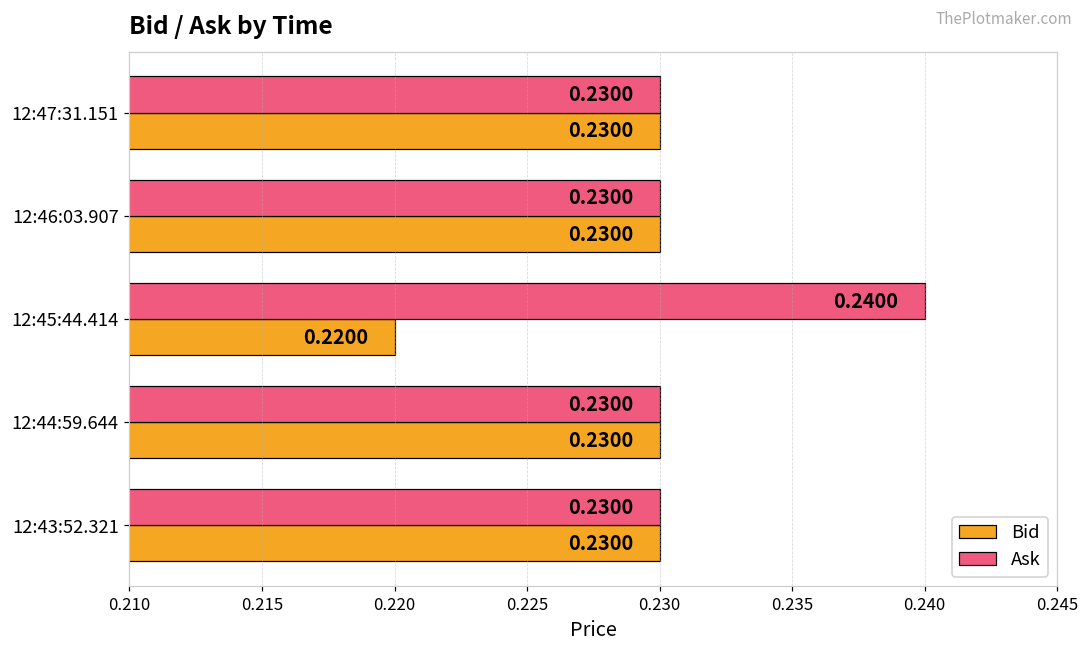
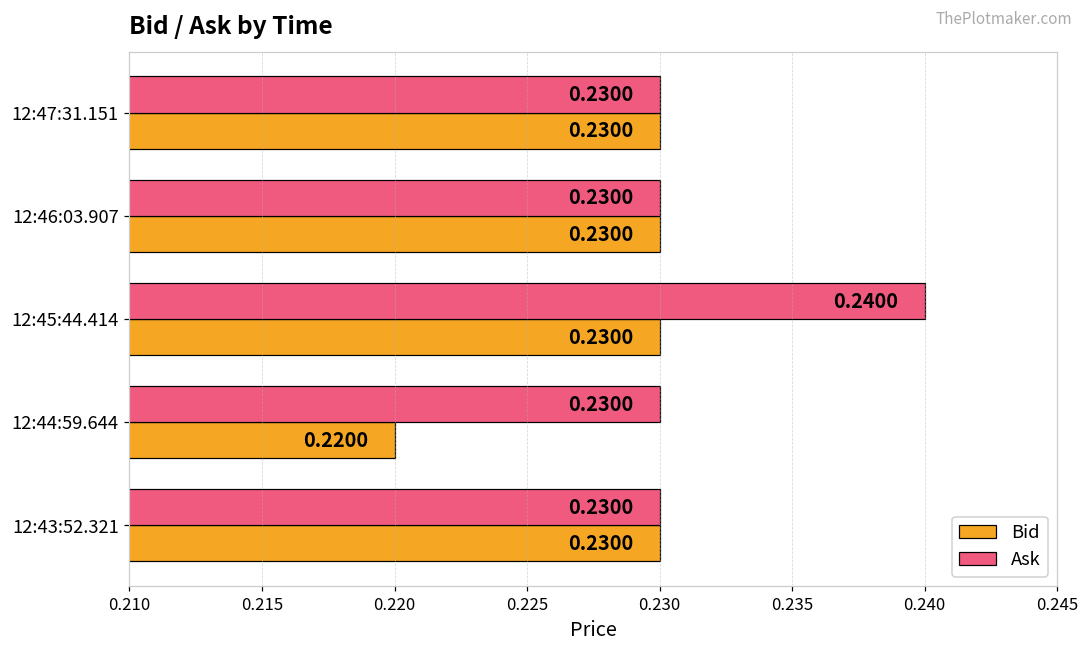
  {
    "Bid": {
      "12:47:31.151": 0.2300,
      "12:46:03.907": 0.2300,
-     "12:45:44.414": 0.2200,
-     "12:44:59.644": 0.2300,
+     "12:45:44.414": 0.2300,
+     "12:44:59.644": 0.2200,
      "12:43:52.321": 0.2300
    },
    "Ask": {
      "12:47:31.151": 0.2300,
      "12:46:03.907": 0.2300,
      "12:45:44.414": 0.2400,
      "12:44:59.644": 0.2300,
      "12:43:52.321": 0.2300
    }
  }
